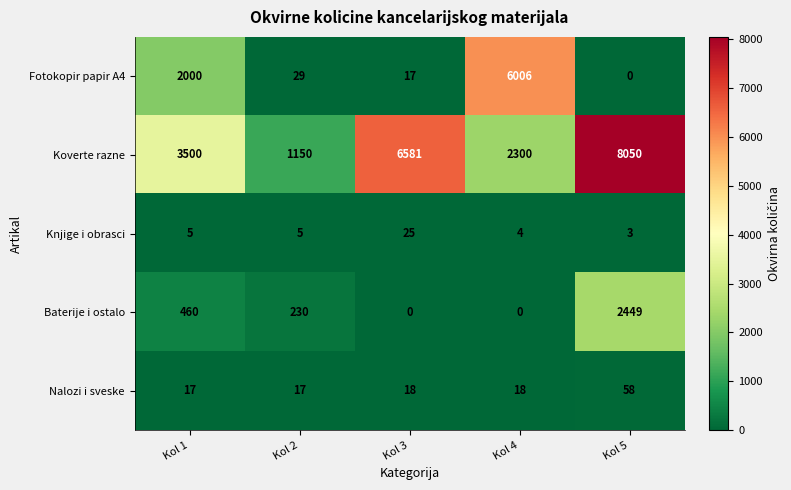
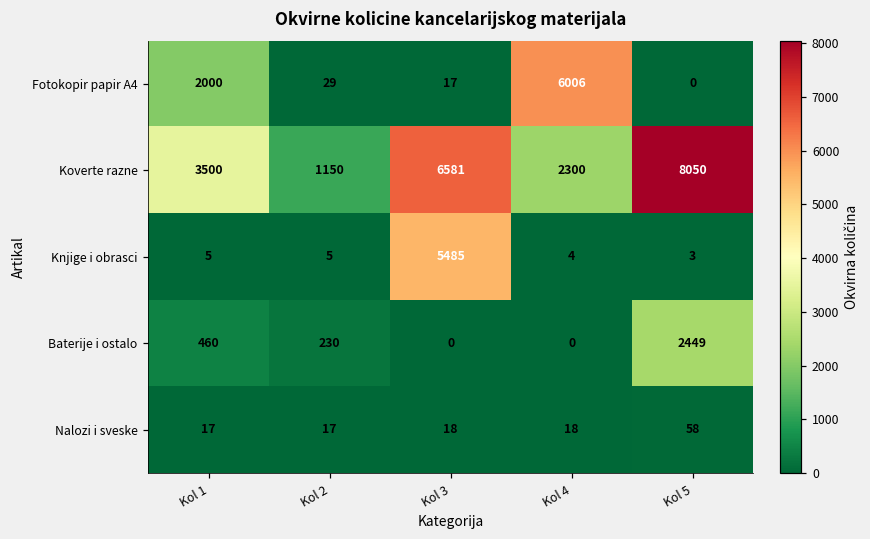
  {
    "Fotokopir papir A4": {
      "Kol 1": 2000,
      "Kol 2": 29,
      "Kol 3": 17,
      "Kol 4": 6006,
      "Kol 5": 0
    },
    "Koverte razne": {
      "Kol 1": 3500,
      "Kol 2": 1150,
      "Kol 3": 6581,
      "Kol 4": 2300,
      "Kol 5": 8050
    },
    "Knjige i obrasci": {
      "Kol 1": 5,
      "Kol 2": 5,
-     "Kol 3": 25,
+     "Kol 3": 5485,
      "Kol 4": 4,
      "Kol 5": 3
    },
    "Baterije i ostalo": {
      "Kol 1": 460,
      "Kol 2": 230,
      "Kol 3": 0,
      "Kol 4": 0,
      "Kol 5": 2449
    },
    "Nalozi i sveske": {
      "Kol 1": 17,
      "Kol 2": 17,
      "Kol 3": 18,
      "Kol 4": 18,
      "Kol 5": 58
    }
  }
